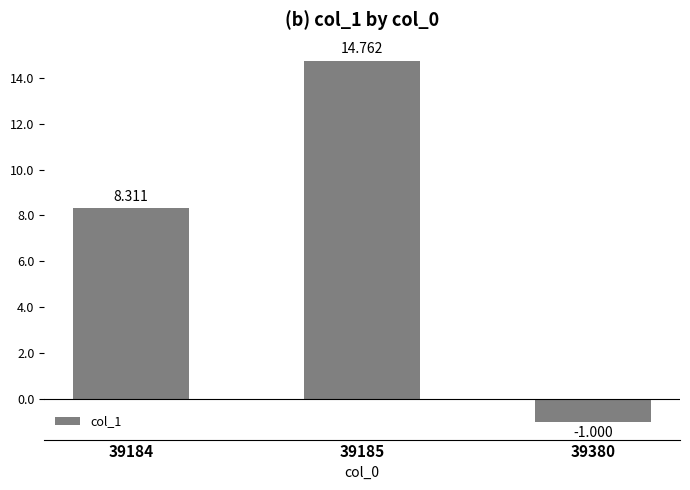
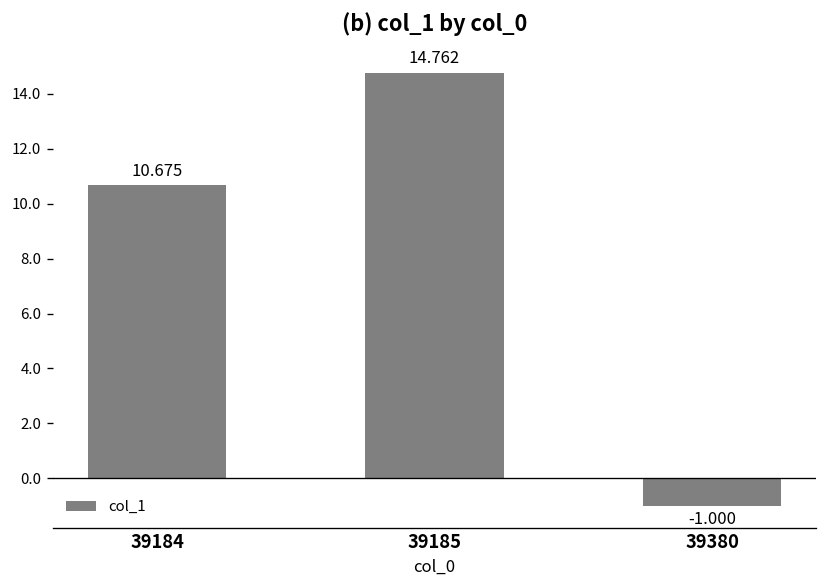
  {
-   "39184": 8.311,
+   "39184": 10.675,
    "39185": 14.762,
    "39380": -1.000
  }
